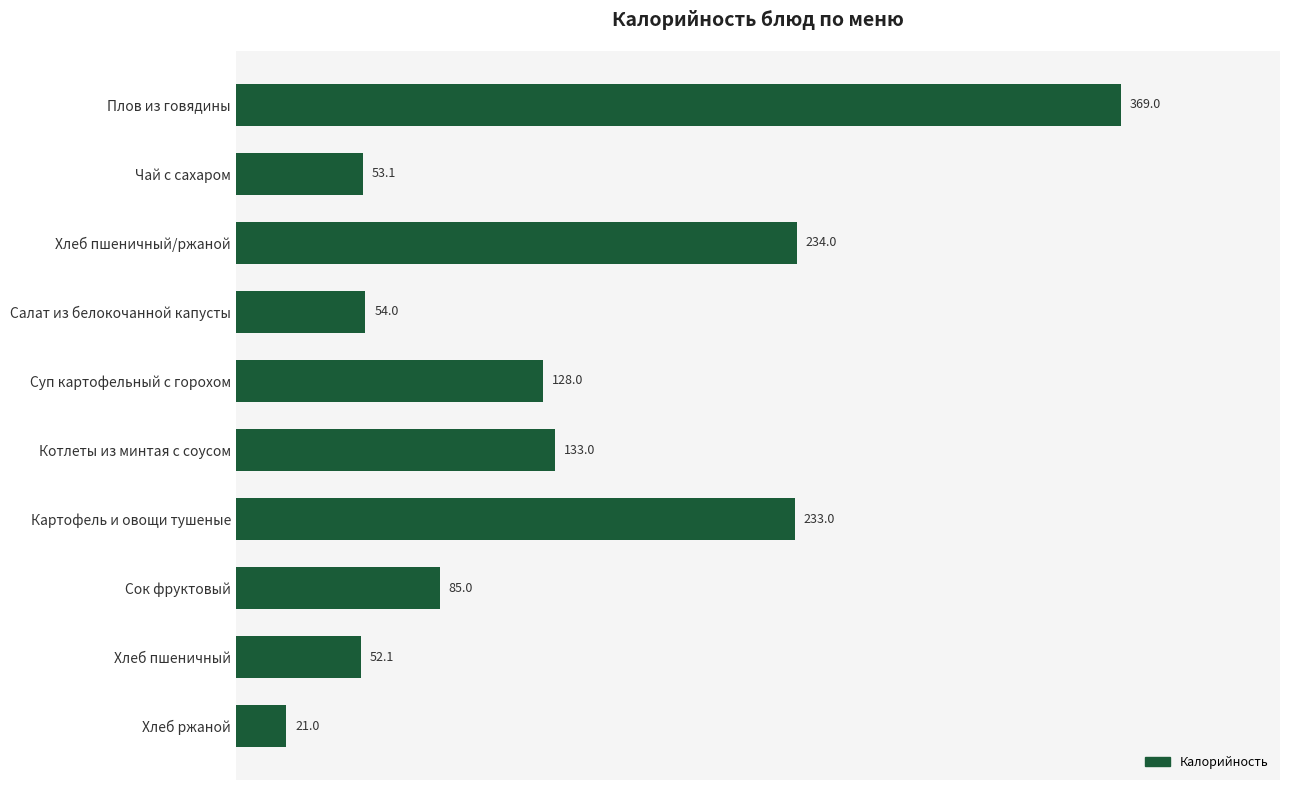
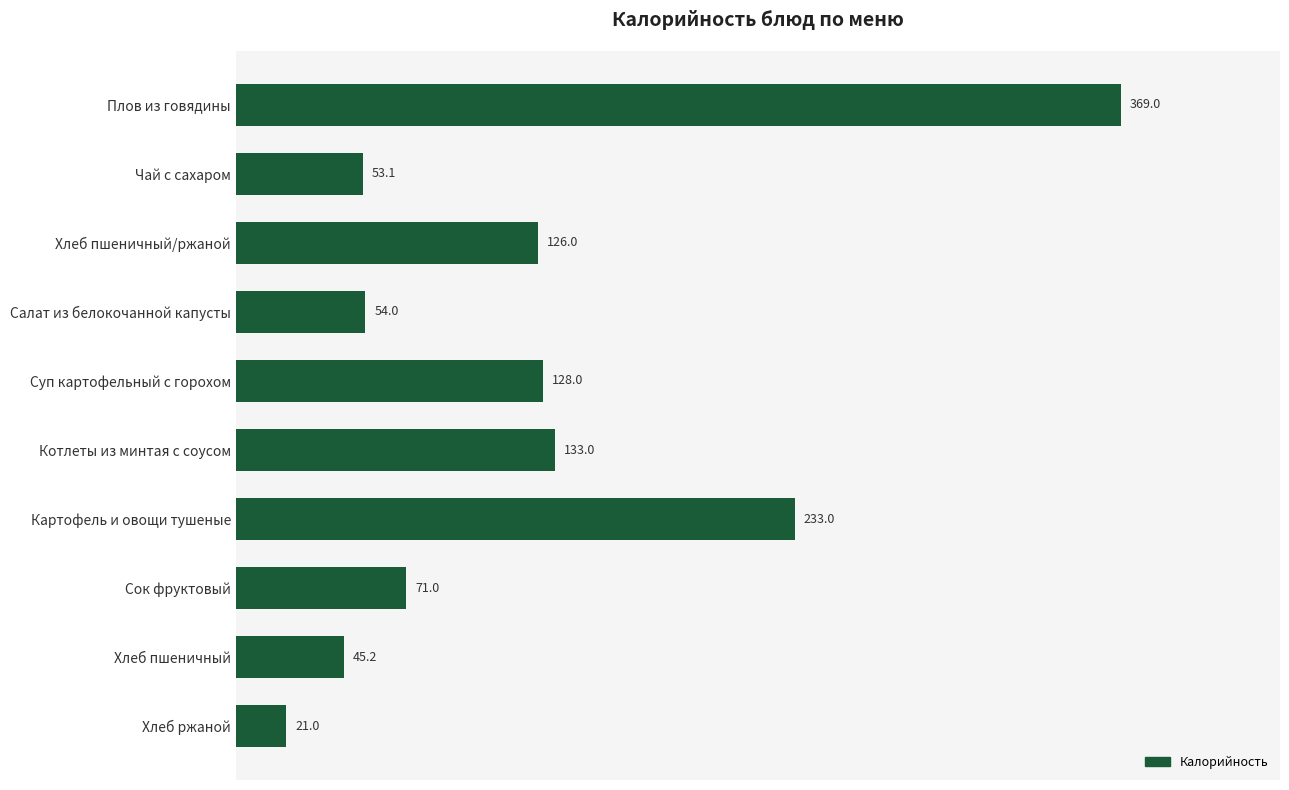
  {
    "Плов из говядины": 369.0,
    "Чай с сахаром": 53.1,
-   "Хлеб пшеничный/ржаной": 234.0,
+   "Хлеб пшеничный/ржаной": 126.0,
    "Салат из белокочанной капусты": 54.0,
    "Суп картофельный с горохом": 128.0,
    "Котлеты из минтая с соусом": 133.0,
    "Картофель и овощи тушеные": 233.0,
-   "Сок фруктовый": 85.0,
-   "Хлеб пшеничный": 52.1,
+   "Сок фруктовый": 71.0,
+   "Хлеб пшеничный": 45.2,
    "Хлеб ржаной": 21.0
  }
